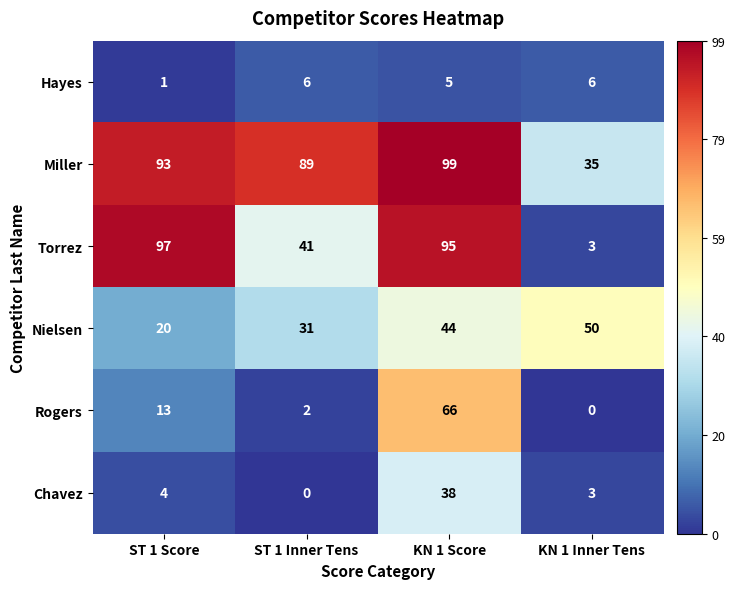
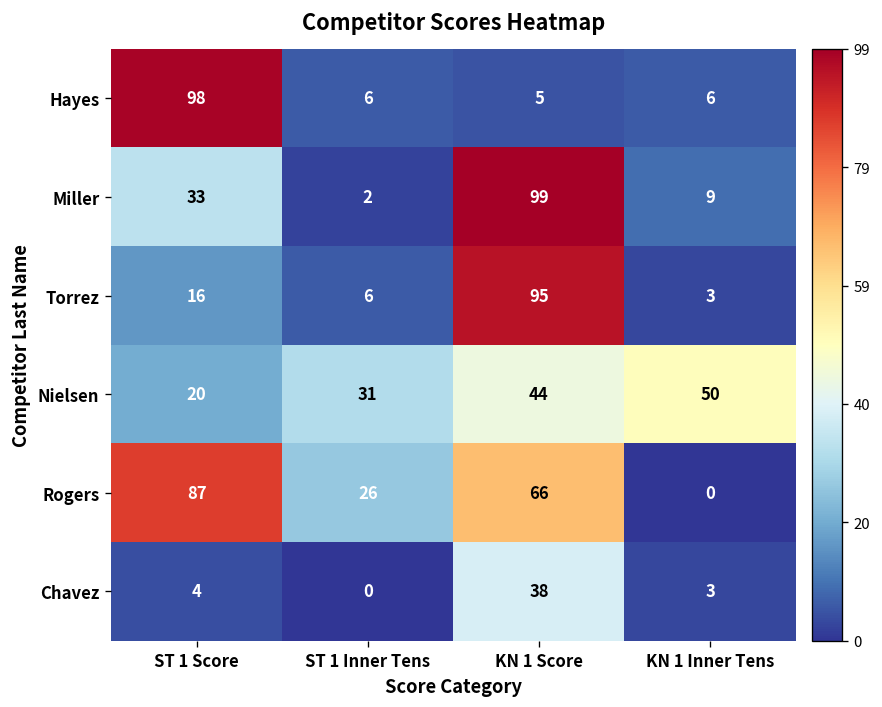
  {
    "Hayes": {
-     "ST 1 Score": 1,
+     "ST 1 Score": 98,
      "ST 1 Inner Tens": 6,
      "KN 1 Score": 5,
      "KN 1 Inner Tens": 6
    },
    "Miller": {
-     "ST 1 Score": 93,
-     "ST 1 Inner Tens": 89,
+     "ST 1 Score": 33,
+     "ST 1 Inner Tens": 2,
      "KN 1 Score": 99,
-     "KN 1 Inner Tens": 35
+     "KN 1 Inner Tens": 9
    },
    "Torrez": {
-     "ST 1 Score": 97,
-     "ST 1 Inner Tens": 41,
+     "ST 1 Score": 16,
+     "ST 1 Inner Tens": 6,
      "KN 1 Score": 95,
      "KN 1 Inner Tens": 3
    },
    "Nielsen": {
      "ST 1 Score": 20,
      "ST 1 Inner Tens": 31,
      "KN 1 Score": 44,
      "KN 1 Inner Tens": 50
    },
    "Rogers": {
-     "ST 1 Score": 13,
-     "ST 1 Inner Tens": 2,
+     "ST 1 Score": 87,
+     "ST 1 Inner Tens": 26,
      "KN 1 Score": 66,
      "KN 1 Inner Tens": 0
    },
    "Chavez": {
      "ST 1 Score": 4,
      "ST 1 Inner Tens": 0,
      "KN 1 Score": 38,
      "KN 1 Inner Tens": 3
    }
  }
